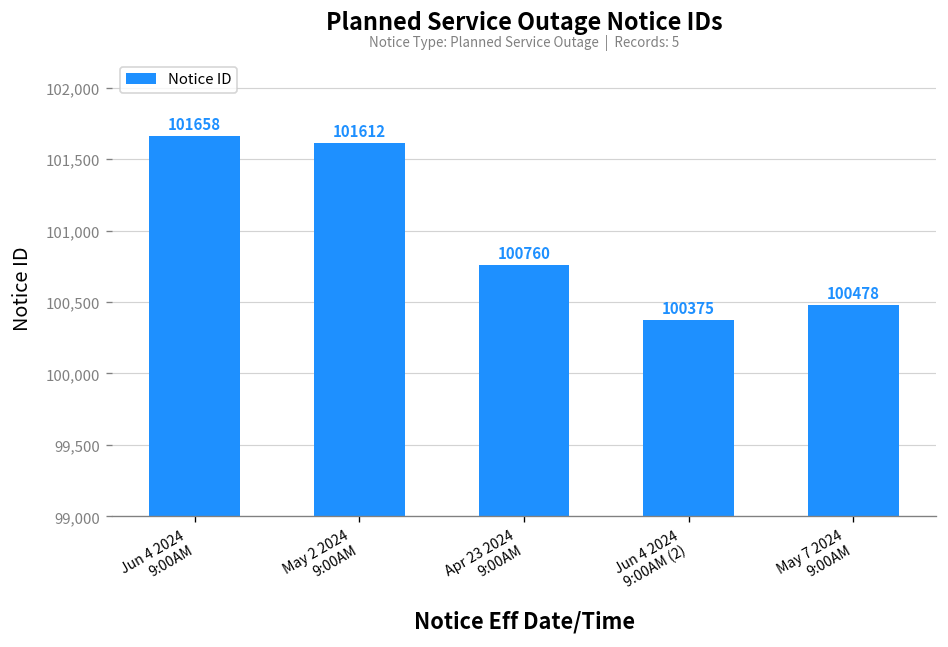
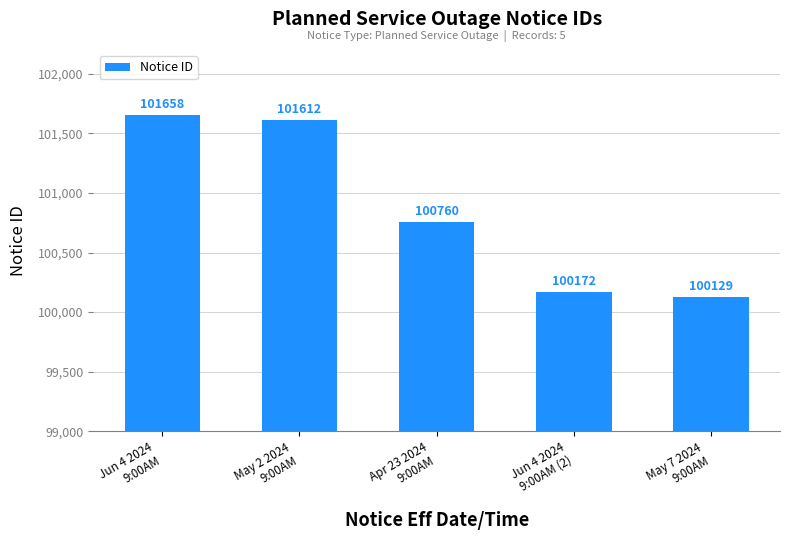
  {
    "Jun 4 2024 9:00AM": 101658,
    "May 2 2024 9:00AM": 101612,
    "Apr 23 2024 9:00AM": 100760,
-   "Jun 4 2024 9:00AM (2)": 100375,
-   "May 7 2024 9:00AM": 100478
+   "Jun 4 2024 9:00AM (2)": 100172,
+   "May 7 2024 9:00AM": 100129
  }
